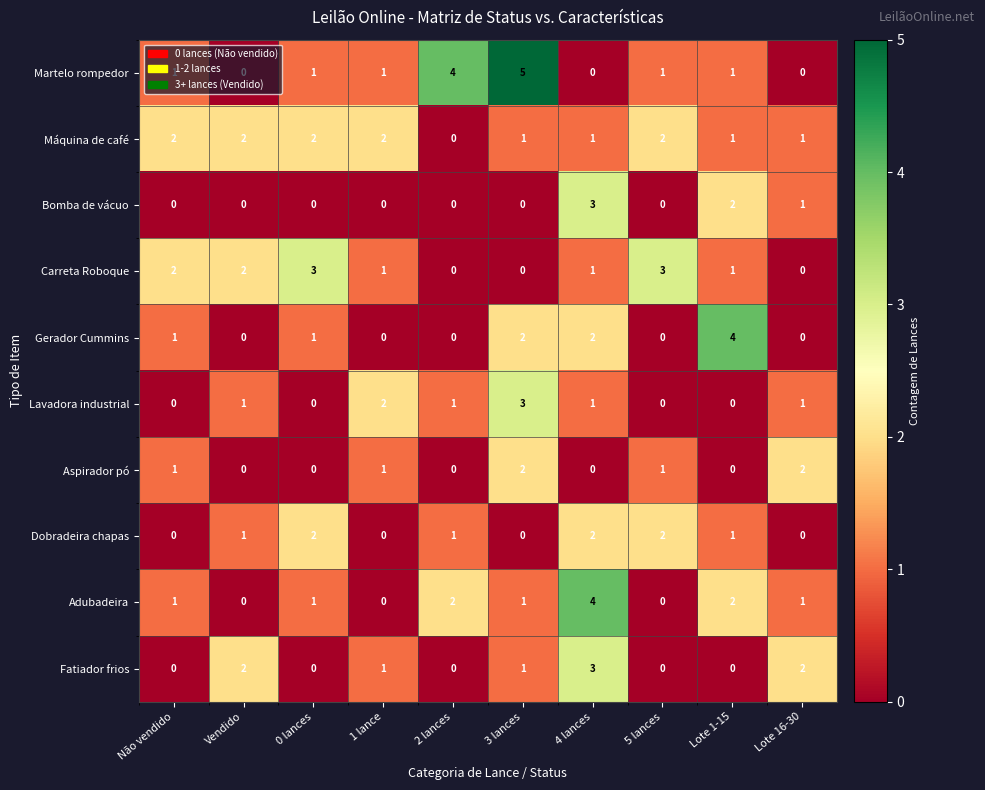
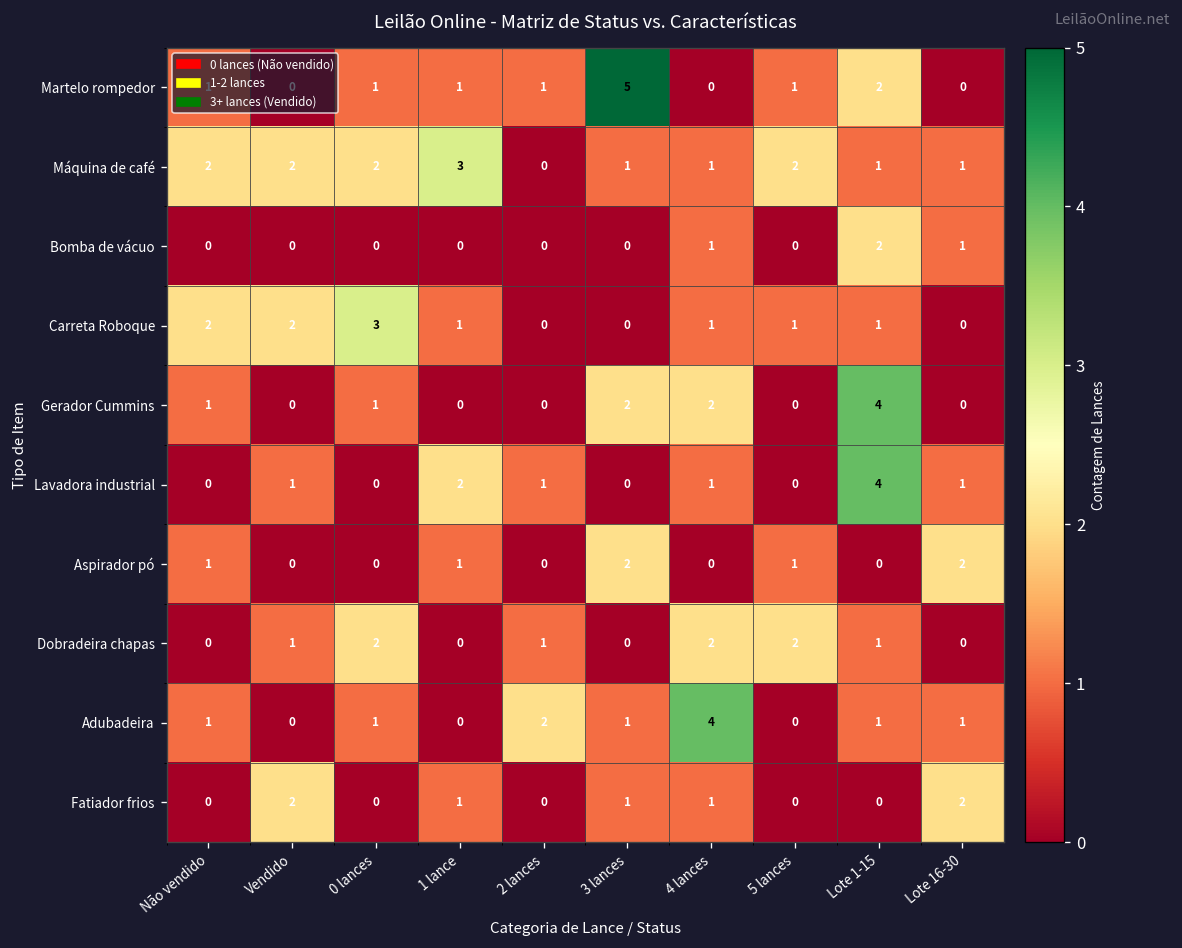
  {
    "Martelo rompedor": {
      "0 lances": 1,
      "1 lance": 1,
-     "2 lances": 4,
+     "2 lances": 1,
      "3 lances": 5,
      "4 lances": 0,
      "5 lances": 1,
-     "Lote 1-15": 1,
+     "Lote 1-15": 2,
      "Lote 16-30": 0
    },
    "Máquina de café": {
      "Não vendido": 2,
      "Vendido": 2,
      "0 lances": 2,
-     "1 lance": 2,
+     "1 lance": 3,
      "2 lances": 0,
      "3 lances": 1,
      "4 lances": 1,
      "5 lances": 2,
      "Lote 1-15": 1,
      "Lote 16-30": 1
    },
    "Bomba de vácuo": {
      "Não vendido": 0,
      "Vendido": 0,
      "0 lances": 0,
      "1 lance": 0,
      "2 lances": 0,
      "3 lances": 0,
-     "4 lances": 3,
+     "4 lances": 1,
      "5 lances": 0,
      "Lote 1-15": 2,
      "Lote 16-30": 1
    },
    "Carreta Roboque": {
      "Não vendido": 2,
      "Vendido": 2,
      "0 lances": 3,
      "1 lance": 1,
      "2 lances": 0,
      "3 lances": 0,
      "4 lances": 1,
-     "5 lances": 3,
+     "5 lances": 1,
      "Lote 1-15": 1,
      "Lote 16-30": 0
    },
    "Gerador Cummins": {
      "Não vendido": 1,
      "Vendido": 0,
      "0 lances": 1,
      "1 lance": 0,
      "2 lances": 0,
      "3 lances": 2,
      "4 lances": 2,
      "5 lances": 0,
      "Lote 1-15": 4,
      "Lote 16-30": 0
    },
    "Lavadora industrial": {
      "Não vendido": 0,
      "Vendido": 1,
      "0 lances": 0,
      "1 lance": 2,
      "2 lances": 1,
-     "3 lances": 3,
+     "3 lances": 0,
      "4 lances": 1,
      "5 lances": 0,
-     "Lote 1-15": 0,
+     "Lote 1-15": 4,
      "Lote 16-30": 1
    },
    "Aspirador pó": {
      "Não vendido": 1,
      "Vendido": 0,
      "0 lances": 0,
      "1 lance": 1,
      "2 lances": 0,
      "3 lances": 2,
      "4 lances": 0,
      "5 lances": 1,
      "Lote 1-15": 0,
      "Lote 16-30": 2
    },
    "Dobradeira chapas": {
      "Não vendido": 0,
      "Vendido": 1,
      "0 lances": 2,
      "1 lance": 0,
      "2 lances": 1,
      "3 lances": 0,
      "4 lances": 2,
      "5 lances": 2,
      "Lote 1-15": 1,
      "Lote 16-30": 0
    },
    "Adubadeira": {
      "Não vendido": 1,
      "Vendido": 0,
      "0 lances": 1,
      "1 lance": 0,
      "2 lances": 2,
      "3 lances": 1,
      "4 lances": 4,
      "5 lances": 0,
-     "Lote 1-15": 2,
+     "Lote 1-15": 1,
      "Lote 16-30": 1
    },
    "Fatiador frios": {
      "Não vendido": 0,
      "Vendido": 2,
      "0 lances": 0,
      "1 lance": 1,
      "2 lances": 0,
      "3 lances": 1,
-     "4 lances": 3,
+     "4 lances": 1,
      "5 lances": 0,
      "Lote 1-15": 0,
      "Lote 16-30": 2
    }
  }
